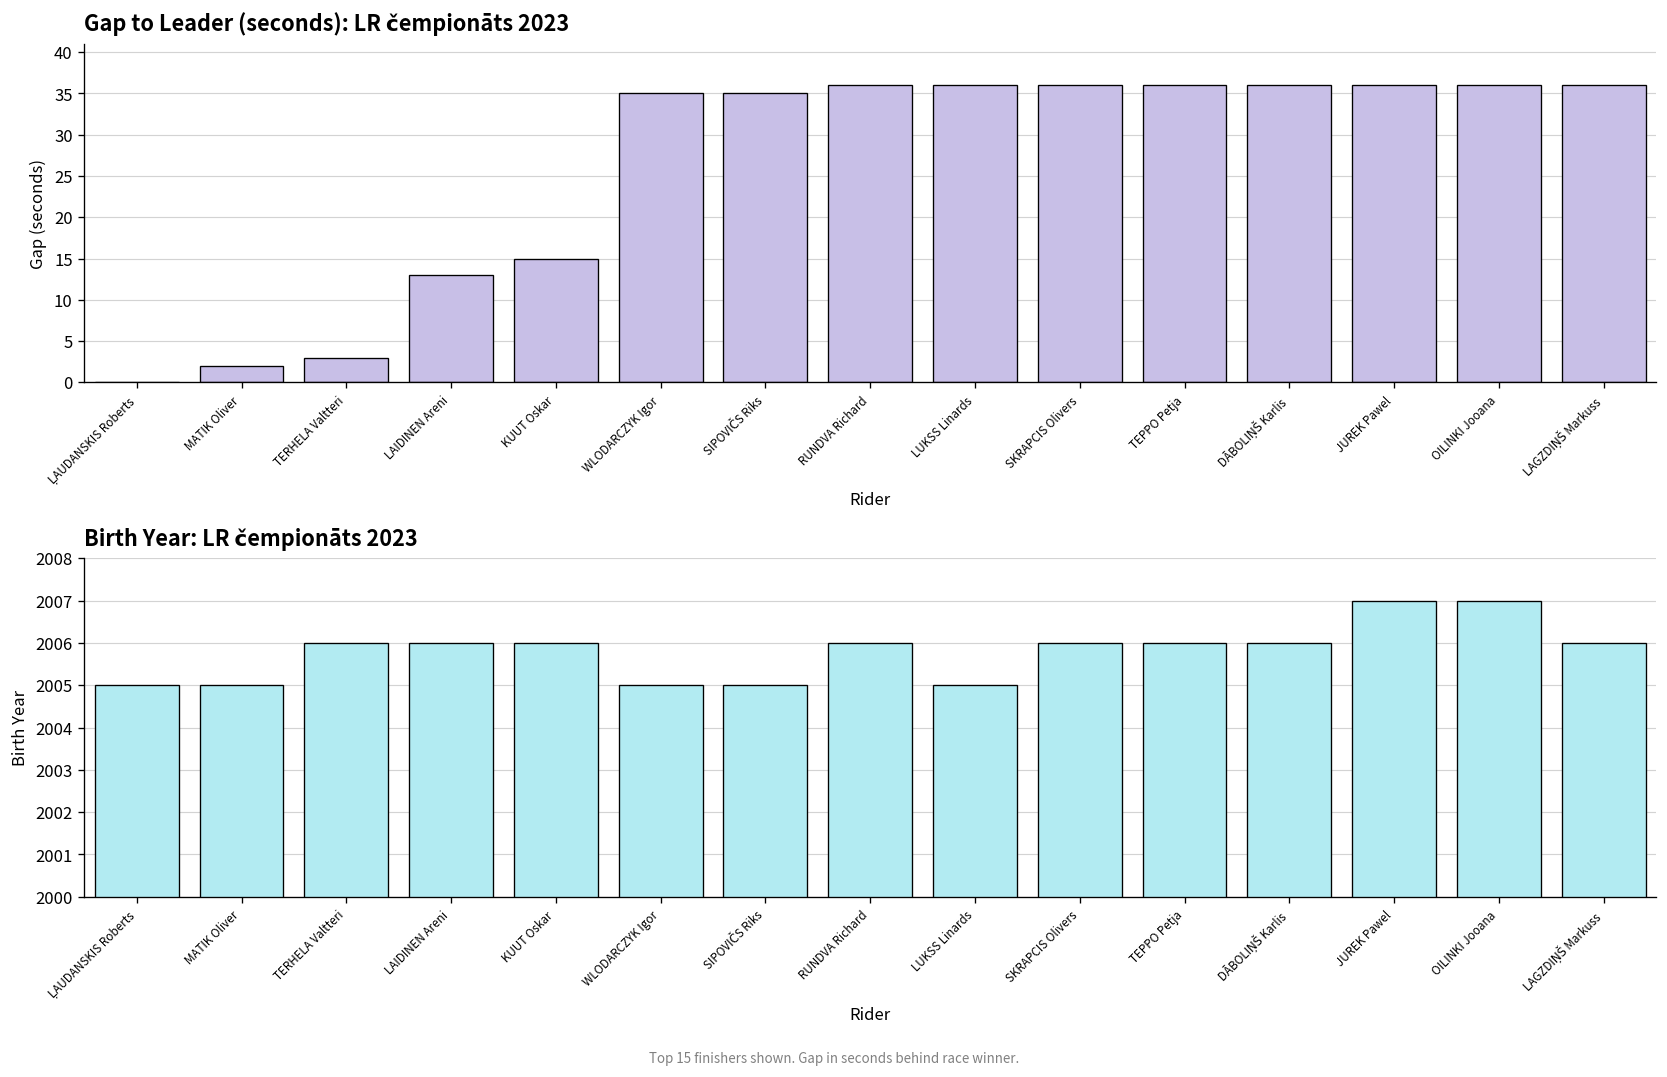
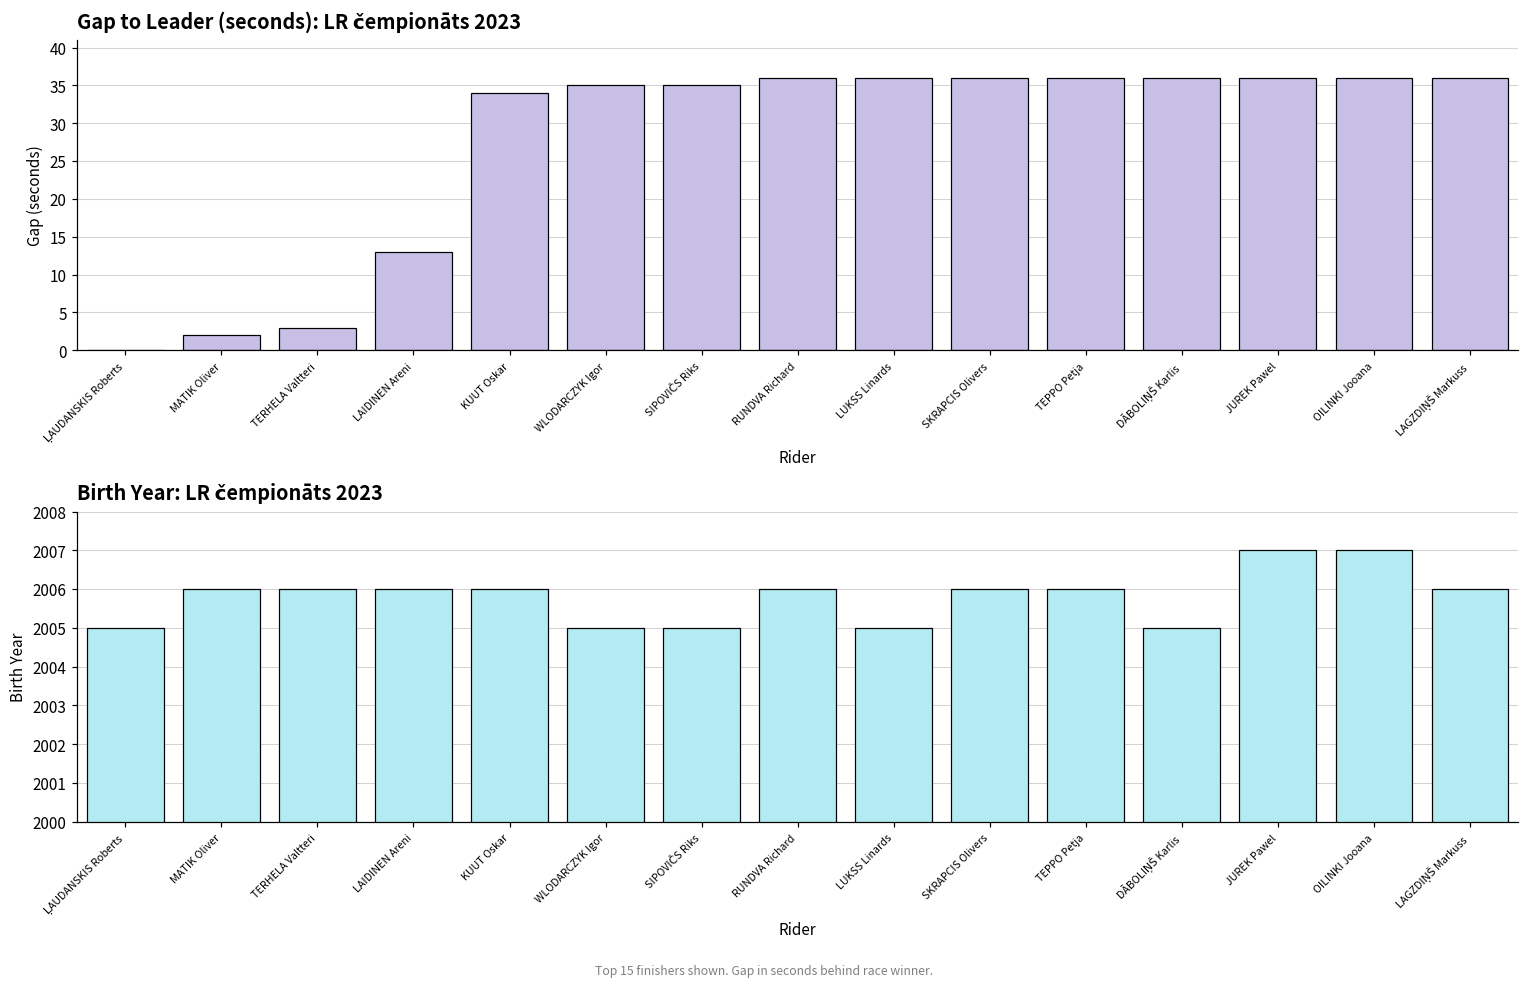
  {
    "Gap to Leader (seconds): LR čempionāts 2023": {
      "ĻAUDANSKIS Roberts": 0,
      "MATIK Oliver": 2,
      "TERHELA Valtteri": 3,
      "LAIDINEN Areni": 13,
-     "KUUT Oskar": 15,
+     "KUUT Oskar": 34,
      "WLODARCZYK Igor": 35,
      "SIPOVIČS Riks": 35,
      "RUNDVA Richard": 36,
      "LUKSS Linards": 36,
      "SKRAPCIS Olivers": 36,
      "TEPPO Petja": 36,
      "DĀBOLIŅŠ Karlis": 36,
      "JUREK Pawel": 36,
      "OILINKI Jooana": 36,
      "LAGZDIŅŠ Markuss": 36
    },
    "Birth Year: LR čempionāts 2023": {
      "ĻAUDANSKIS Roberts": 2005,
-     "MATIK Oliver": 2005,
+     "MATIK Oliver": 2006,
      "TERHELA Valtteri": 2006,
      "LAIDINEN Areni": 2006,
      "KUUT Oskar": 2006,
      "WLODARCZYK Igor": 2005,
      "SIPOVIČS Riks": 2005,
      "RUNDVA Richard": 2006,
      "LUKSS Linards": 2005,
      "SKRAPCIS Olivers": 2006,
      "TEPPO Petja": 2006,
-     "DĀBOLIŅŠ Karlis": 2006,
+     "DĀBOLIŅŠ Karlis": 2005,
      "JUREK Pawel": 2007,
      "OILINKI Jooana": 2007,
      "LAGZDIŅŠ Markuss": 2006
    }
  }
